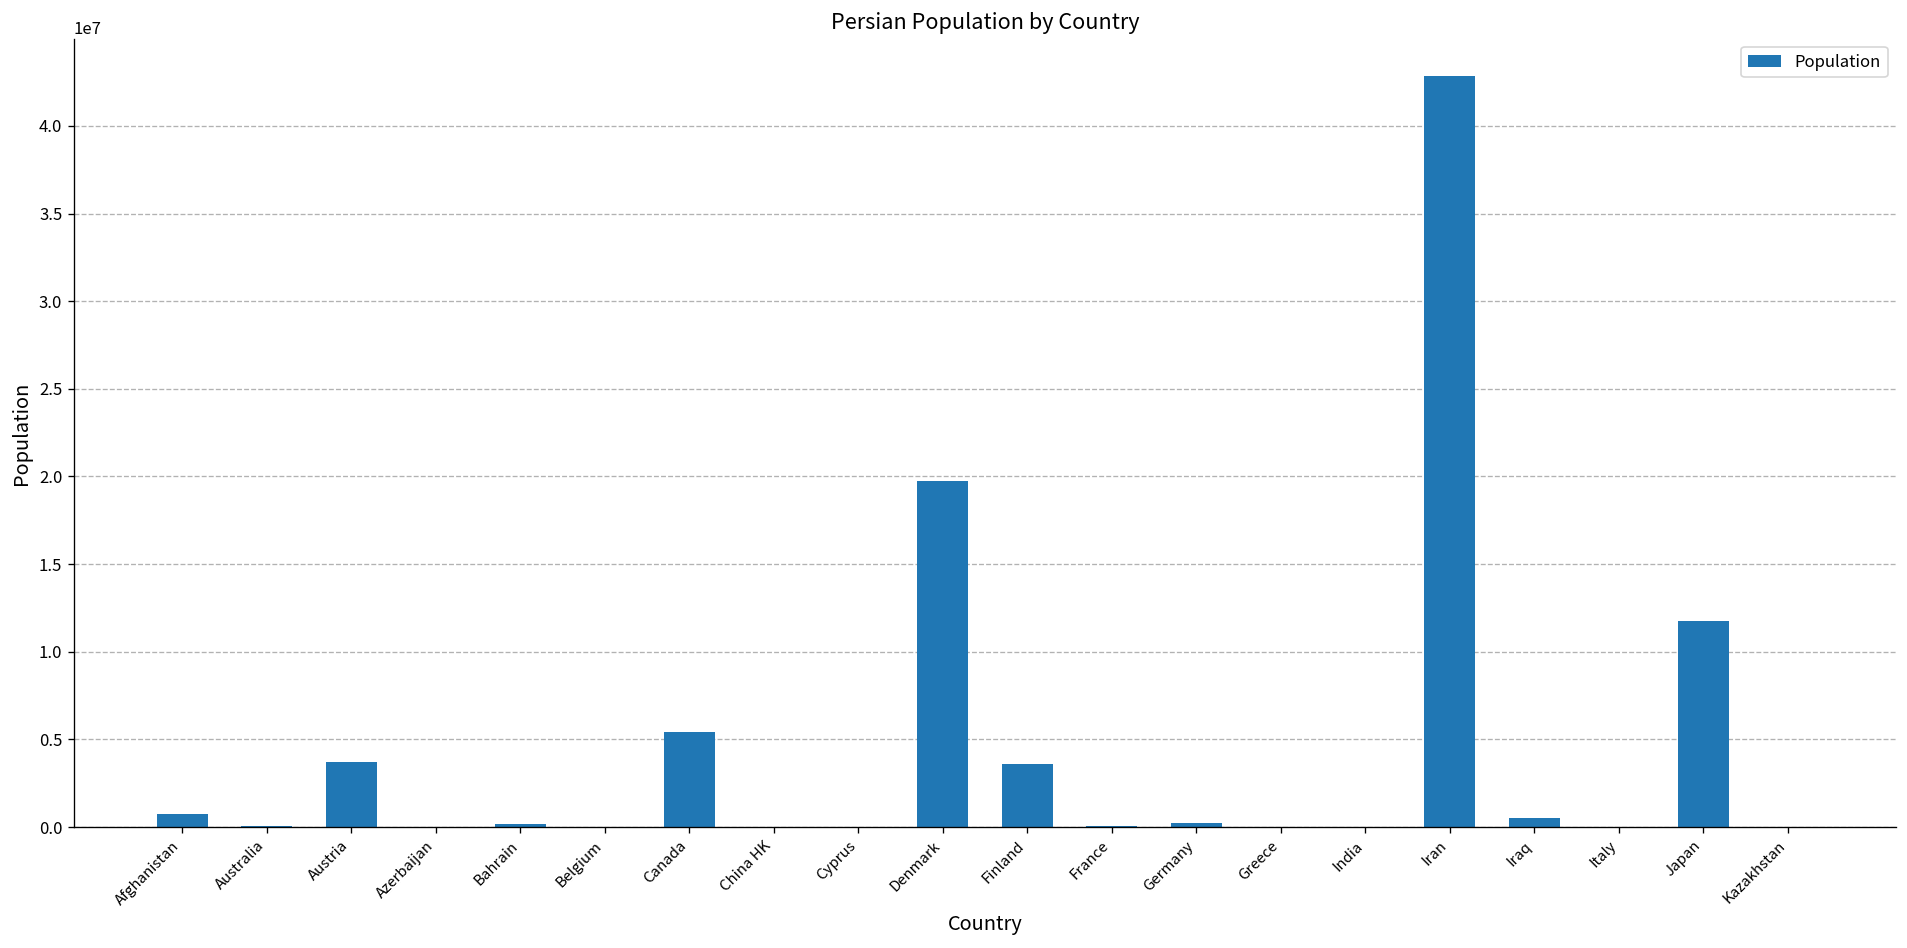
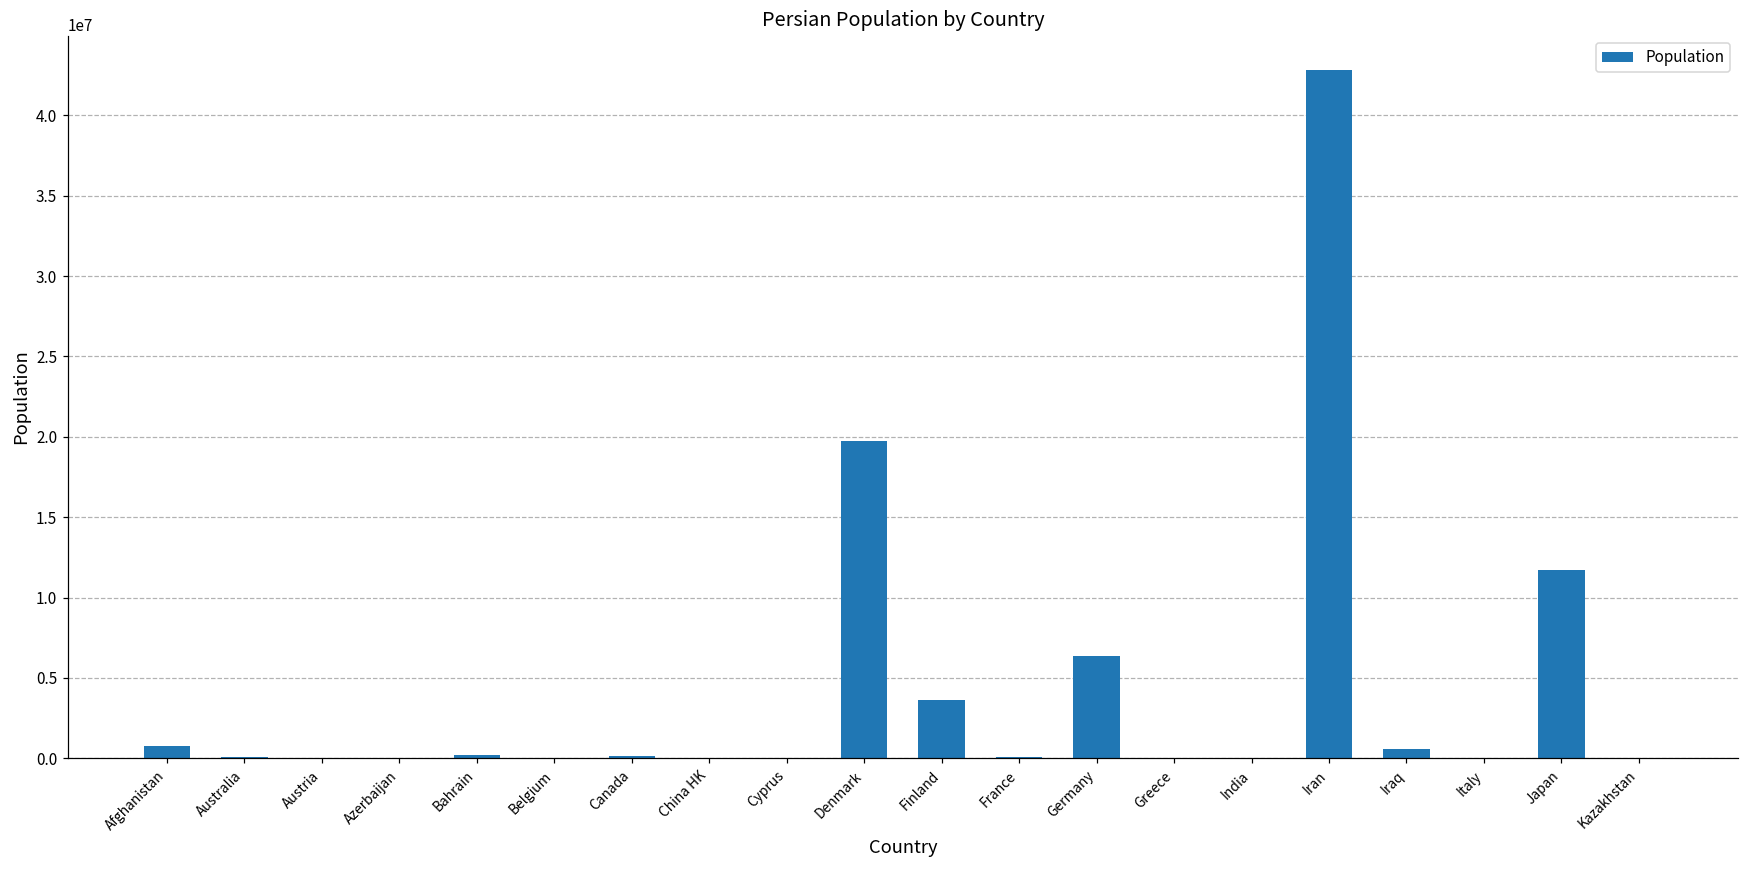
  {
    "Afghanistan": 700000,
-   "Austria": 3700000,
+   "Austria": 0,
    "Bahrain": 200000,
-   "Canada": 5400000,
+   "Canada": 200000,
    "Denmark": 19700000,
    "Finland": 3600000,
-   "Germany": 200000,
+   "Germany": 6400000,
    "Iran": 42800000,
    "Iraq": 500000,
    "Japan": 11700000
  }
